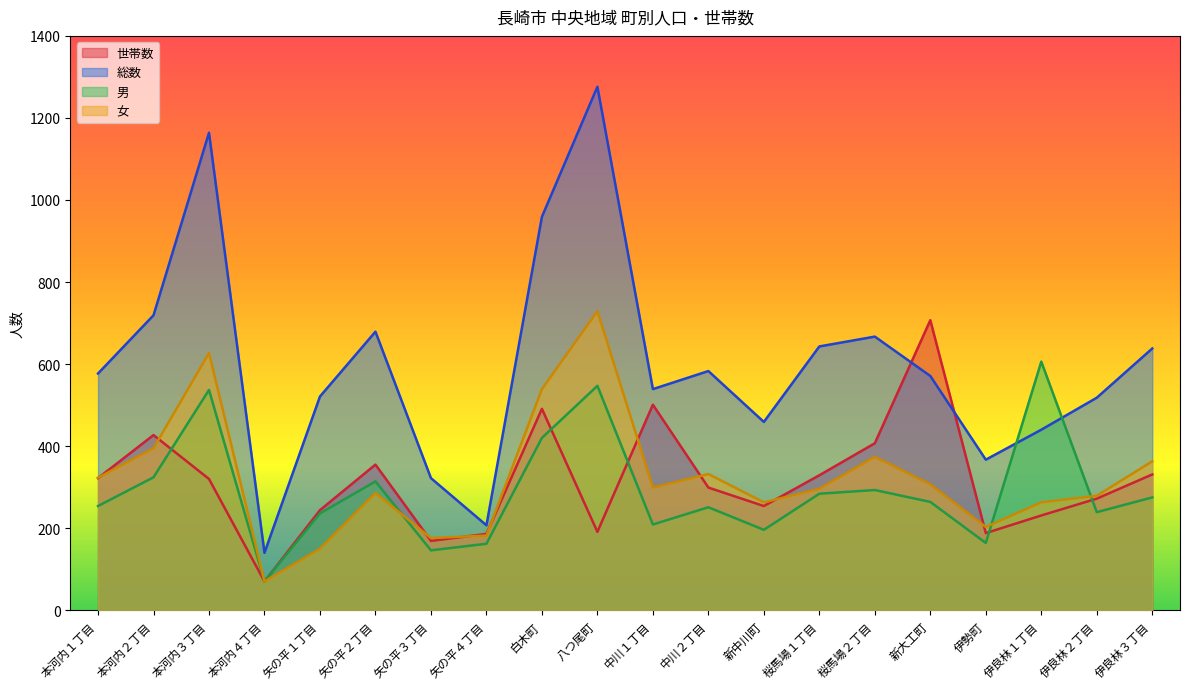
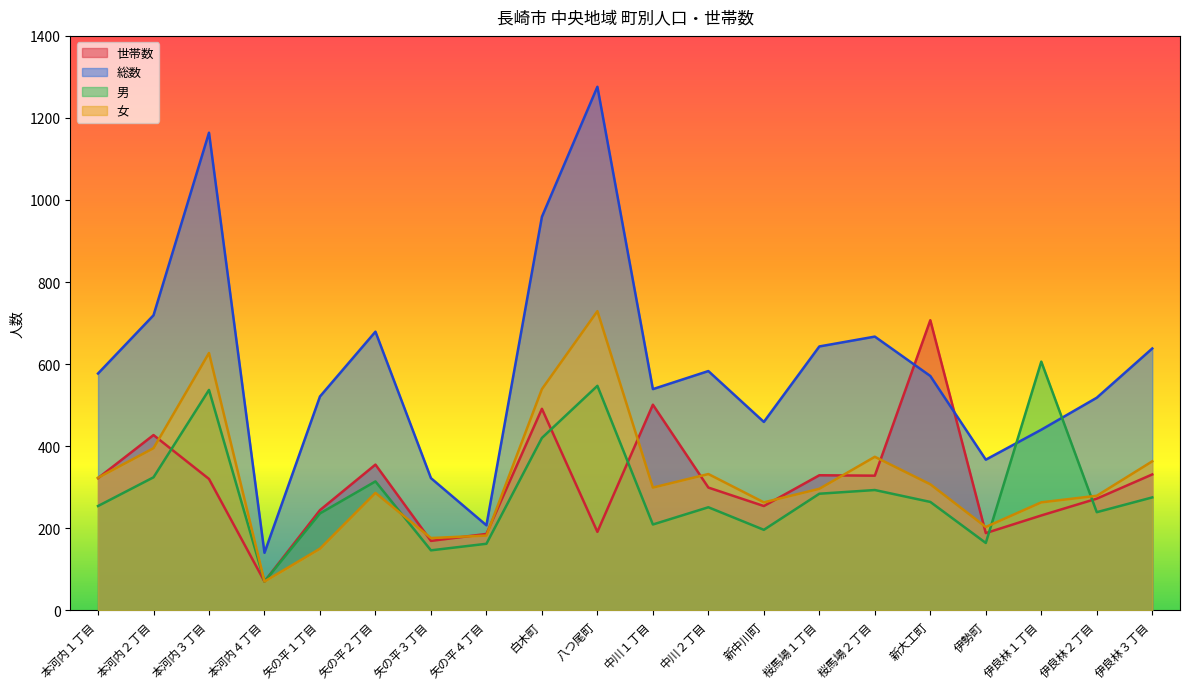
  {
    "世帯数": {
      "本河内２丁目": 430,
      "本河内３丁目": 320,
      "矢の平１丁目": 240,
      "矢の平２丁目": 360,
      "矢の平３丁目": 170,
      "白木町": 490,
      "八つ尾町": 190,
      "中川１丁目": 500,
      "中川２丁目": 300,
      "新中川町": 250,
      "桜馬場１丁目": 330,
-     "桜馬場２丁目": 410,
+     "桜馬場２丁目": 330,
      "新大工町": 710,
      "伊勢町": 190,
      "伊良林１丁目": 230,
      "伊良林２丁目": 270,
      "伊良林３丁目": 330
    },
    "総数": {
      "本河内１丁目": 580,
      "本河内２丁目": 720,
      "本河内３丁目": 1160,
      "本河内４丁目": 140,
      "矢の平１丁目": 520,
      "矢の平２丁目": 680,
      "矢の平３丁目": 320,
      "矢の平４丁目": 210,
      "白木町": 960,
      "八つ尾町": 1280,
      "中川１丁目": 540,
      "中川２丁目": 580,
      "新中川町": 460,
      "桜馬場１丁目": 640,
      "桜馬場２丁目": 670,
      "新大工町": 570,
      "伊勢町": 370,
      "伊良林１丁目": 440,
      "伊良林２丁目": 520,
      "伊良林３丁目": 640
    },
    "男": {
      "本河内１丁目": 250,
      "本河内２丁目": 320,
      "本河内３丁目": 540,
      "矢の平１丁目": 240,
      "矢の平２丁目": 310,
      "矢の平３丁目": 150,
      "矢の平４丁目": 160,
      "白木町": 420,
      "八つ尾町": 550,
      "中川１丁目": 210,
      "中川２丁目": 250,
      "新中川町": 200,
      "桜馬場１丁目": 280,
      "桜馬場２丁目": 290,
      "新大工町": 260,
      "伊勢町": 160,
      "伊良林１丁目": 610,
      "伊良林２丁目": 240,
      "伊良林３丁目": 280
    },
    "女": {
      "本河内２丁目": 400,
      "本河内３丁目": 630,
      "矢の平１丁目": 150,
      "矢の平２丁目": 290,
      "矢の平３丁目": 180,
      "白木町": 540,
      "八つ尾町": 730,
      "中川１丁目": 300,
      "中川２丁目": 330,
      "新中川町": 260,
      "桜馬場１丁目": 300,
      "桜馬場２丁目": 370,
      "新大工町": 310,
      "伊勢町": 200,
      "伊良林１丁目": 260,
      "伊良林２丁目": 280,
      "伊良林３丁目": 360
    }
  }
